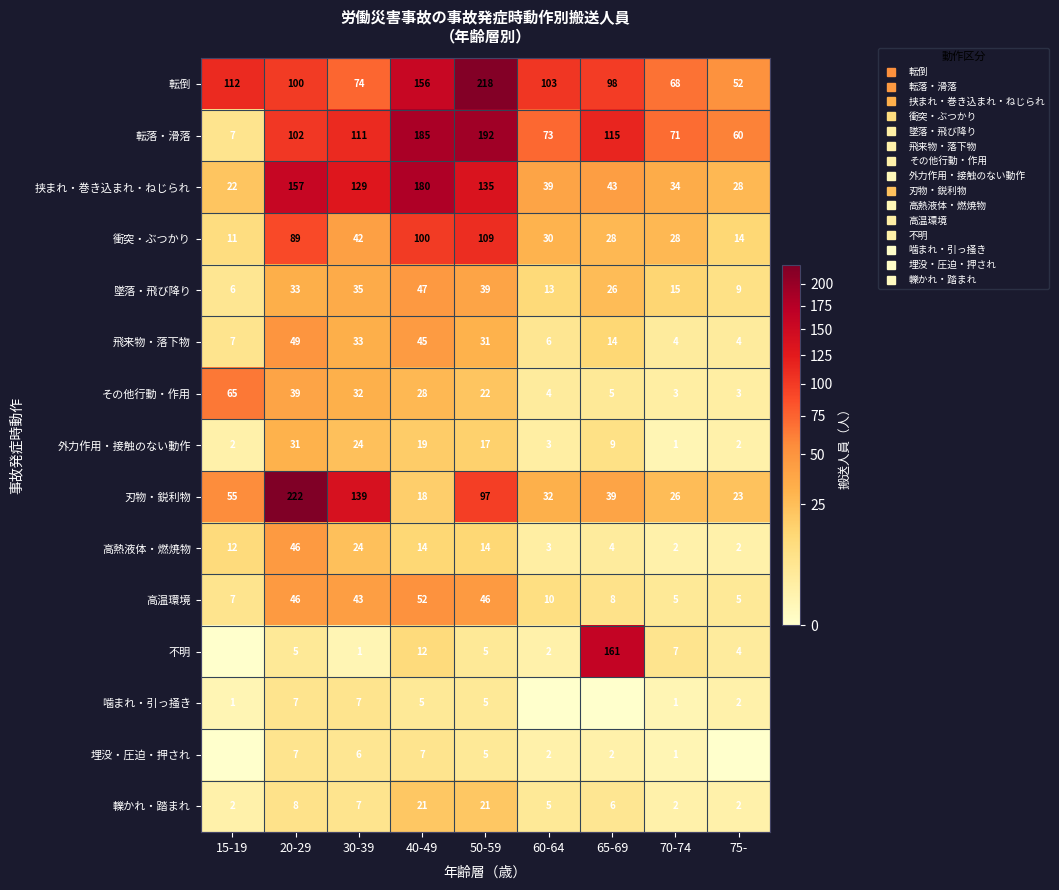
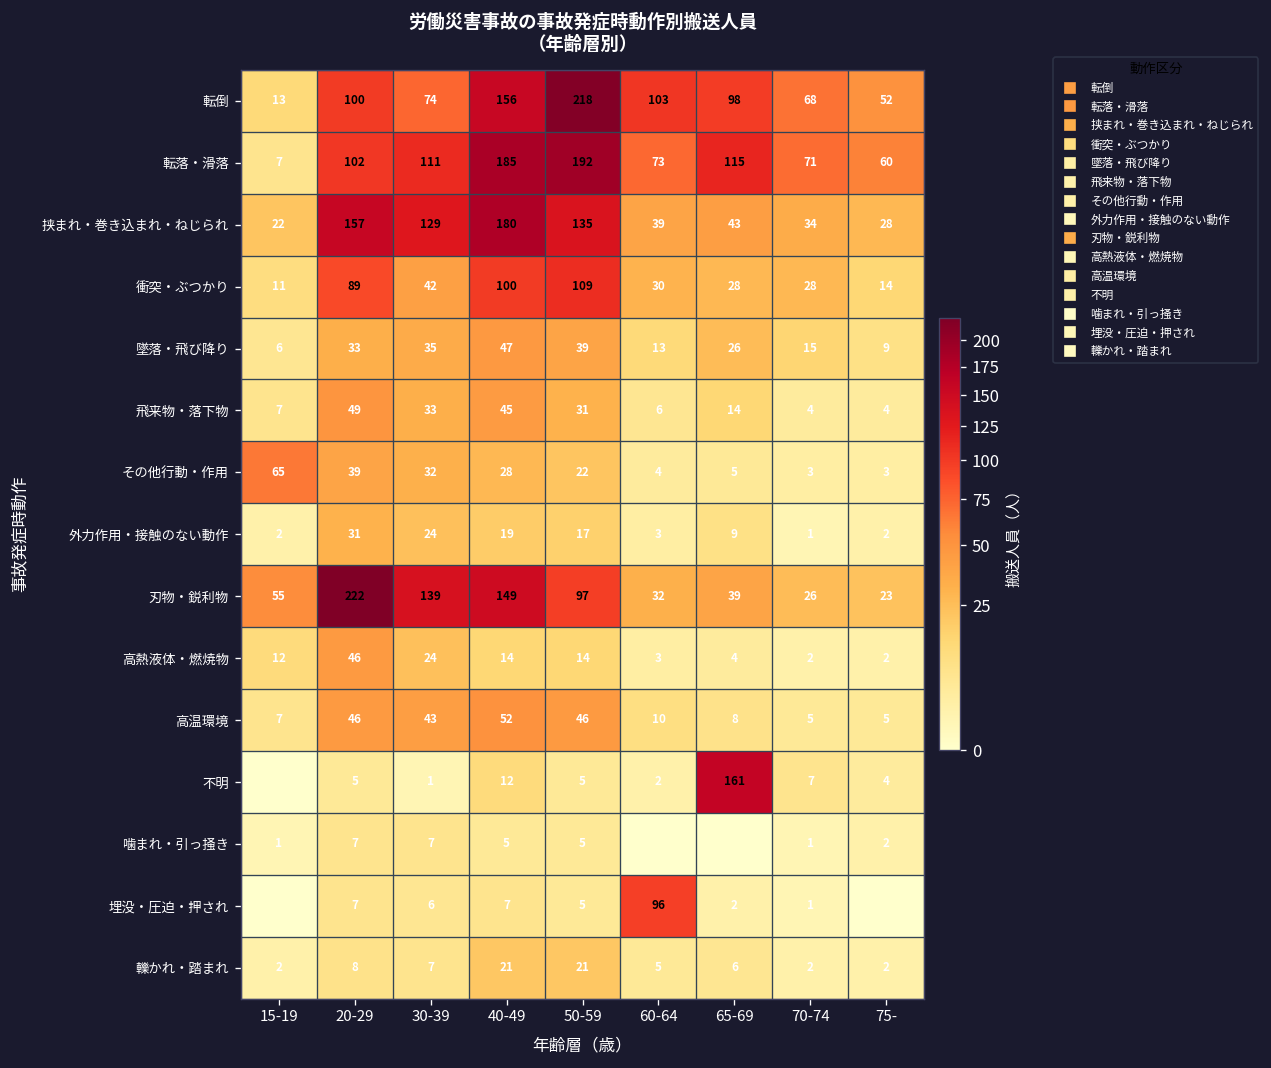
  {
    "転倒": {
-     "15-19": 112,
+     "15-19": 13,
      "20-29": 100,
      "30-39": 74,
      "40-49": 156,
      "50-59": 218,
      "60-64": 103,
      "65-69": 98,
      "70-74": 68,
      "75-": 52
    },
    "転落・滑落": {
      "15-19": 7,
      "20-29": 102,
      "30-39": 111,
      "40-49": 185,
      "50-59": 192,
      "60-64": 73,
      "65-69": 115,
      "70-74": 71,
      "75-": 60
    },
    "挟まれ・巻き込まれ・ねじられ": {
      "15-19": 22,
      "20-29": 157,
      "30-39": 129,
      "40-49": 180,
      "50-59": 135,
      "60-64": 39,
      "65-69": 43,
      "70-74": 34,
      "75-": 28
    },
    "衝突・ぶつかり": {
      "15-19": 11,
      "20-29": 89,
      "30-39": 42,
      "40-49": 100,
      "50-59": 109,
      "60-64": 30,
      "65-69": 28,
      "70-74": 28,
      "75-": 14
    },
    "墜落・飛び降り": {
      "15-19": 6,
      "20-29": 33,
      "30-39": 35,
      "40-49": 47,
      "50-59": 39,
      "60-64": 13,
      "65-69": 26,
      "70-74": 15,
      "75-": 9
    },
    "飛来物・落下物": {
      "15-19": 7,
      "20-29": 49,
      "30-39": 33,
      "40-49": 45,
      "50-59": 31,
      "60-64": 6,
      "65-69": 14,
      "70-74": 4,
      "75-": 4
    },
    "その他行動・作用": {
      "15-19": 65,
      "20-29": 39,
      "30-39": 32,
      "40-49": 28,
      "50-59": 22,
      "60-64": 4,
      "65-69": 5,
      "70-74": 3,
      "75-": 3
    },
    "外力作用・接触のない動作": {
      "15-19": 2,
      "20-29": 31,
      "30-39": 24,
      "40-49": 19,
      "50-59": 17,
      "60-64": 3,
      "65-69": 9,
      "70-74": 1,
      "75-": 2
    },
    "刃物・鋭利物": {
      "15-19": 55,
      "20-29": 222,
      "30-39": 139,
-     "40-49": 18,
+     "40-49": 149,
      "50-59": 97,
      "60-64": 32,
      "65-69": 39,
      "70-74": 26,
      "75-": 23
    },
    "高熱液体・燃焼物": {
      "15-19": 12,
      "20-29": 46,
      "30-39": 24,
      "40-49": 14,
      "50-59": 14,
      "60-64": 3,
      "65-69": 4,
      "70-74": 2,
      "75-": 2
    },
    "高温環境": {
      "15-19": 7,
      "20-29": 46,
      "30-39": 43,
      "40-49": 52,
      "50-59": 46,
      "60-64": 10,
      "65-69": 8,
      "70-74": 5,
      "75-": 5
    },
    "不明": {
      "20-29": 5,
      "30-39": 1,
      "40-49": 12,
      "50-59": 5,
      "60-64": 2,
      "65-69": 161,
      "70-74": 7,
      "75-": 4
    },
    "噛まれ・引っ掻き": {
      "15-19": 1,
      "20-29": 7,
      "30-39": 7,
      "40-49": 5,
      "50-59": 5,
      "70-74": 1,
      "75-": 2
    },
    "埋没・圧迫・押され": {
      "20-29": 7,
      "30-39": 6,
      "40-49": 7,
      "50-59": 5,
-     "60-64": 2,
+     "60-64": 96,
      "65-69": 2,
      "70-74": 1
    },
    "轢かれ・踏まれ": {
      "15-19": 2,
      "20-29": 8,
      "30-39": 7,
      "40-49": 21,
      "50-59": 21,
      "60-64": 5,
      "65-69": 6,
      "70-74": 2,
      "75-": 2
    }
  }
